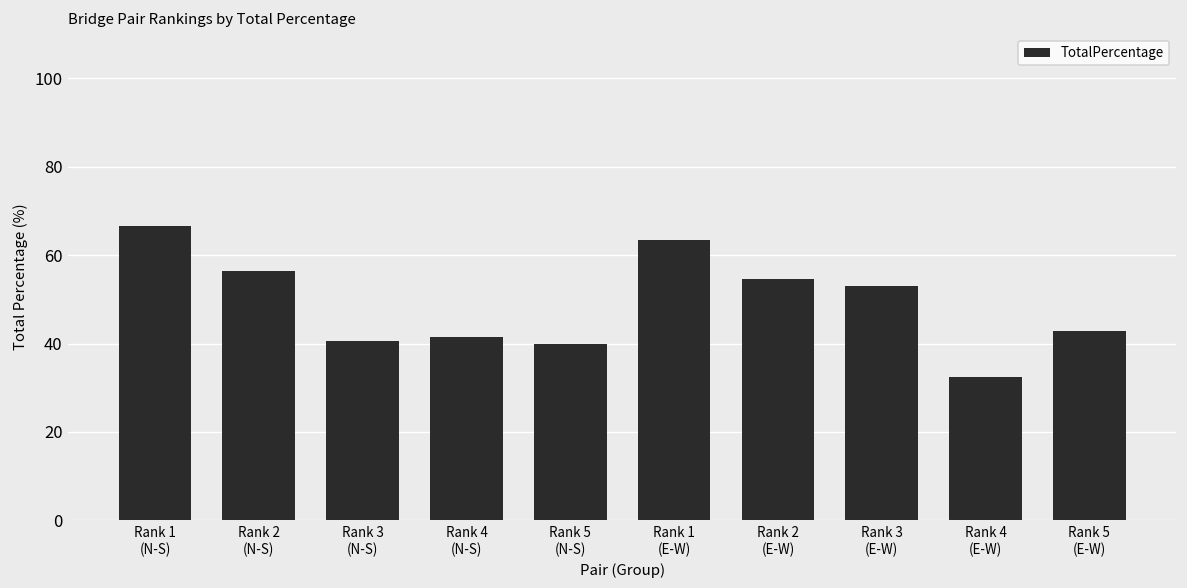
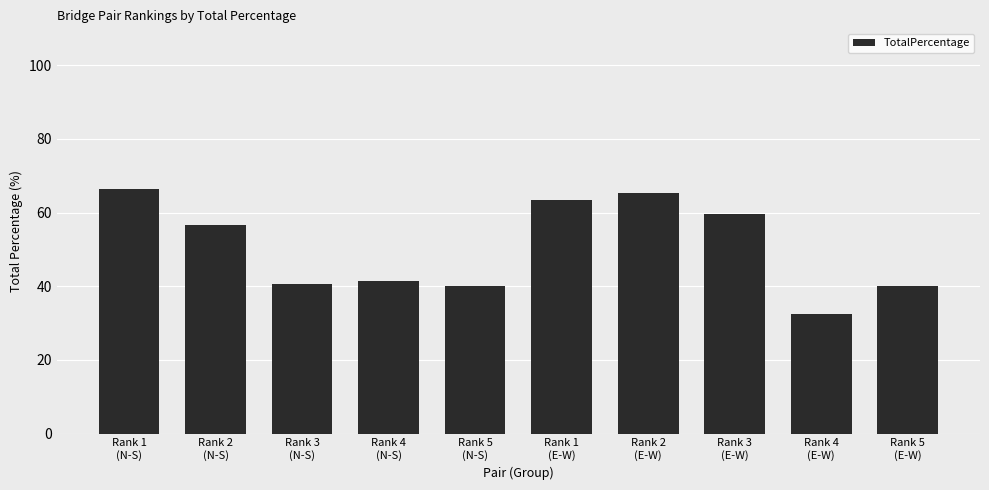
  {
    "Rank 1 (N-S)": 67,
    "Rank 2 (N-S)": 57,
    "Rank 3 (N-S)": 41,
    "Rank 4 (N-S)": 42,
    "Rank 5 (N-S)": 40,
    "Rank 1 (E-W)": 63,
-   "Rank 2 (E-W)": 55,
-   "Rank 3 (E-W)": 53,
+   "Rank 2 (E-W)": 65,
+   "Rank 3 (E-W)": 60,
    "Rank 4 (E-W)": 32,
-   "Rank 5 (E-W)": 43
+   "Rank 5 (E-W)": 40
  }
